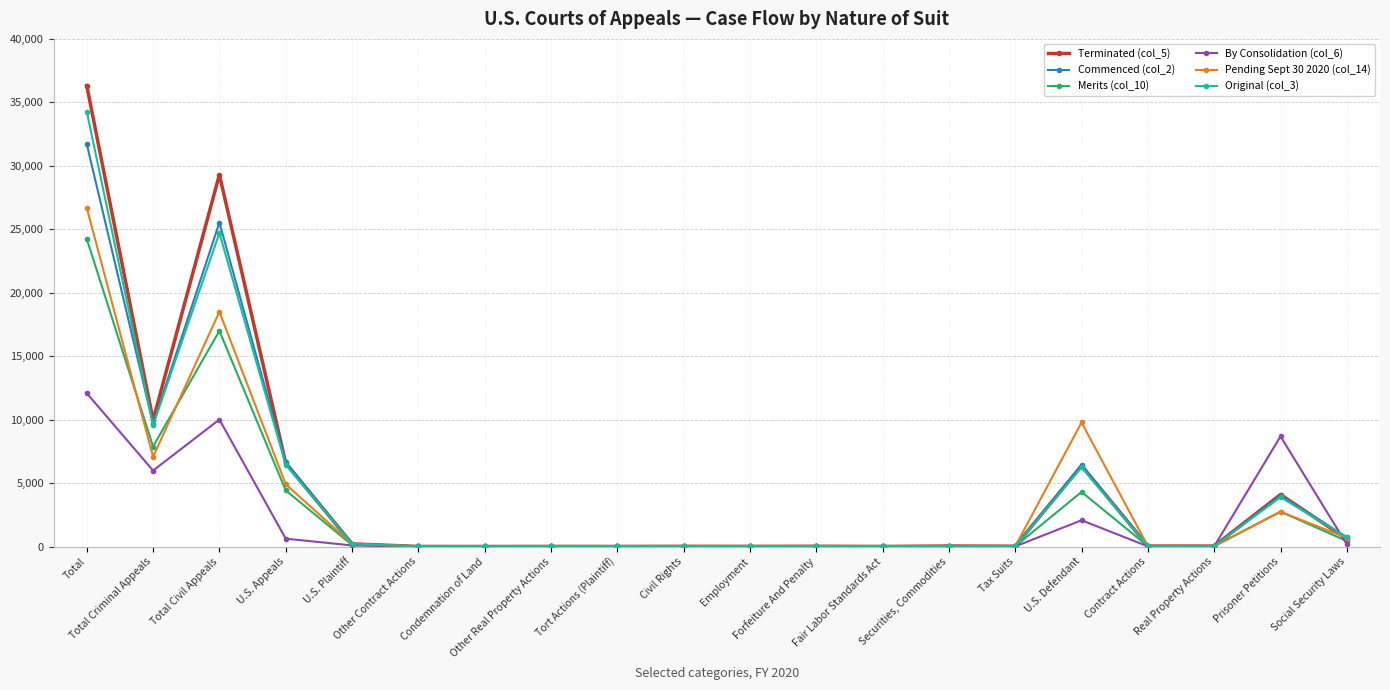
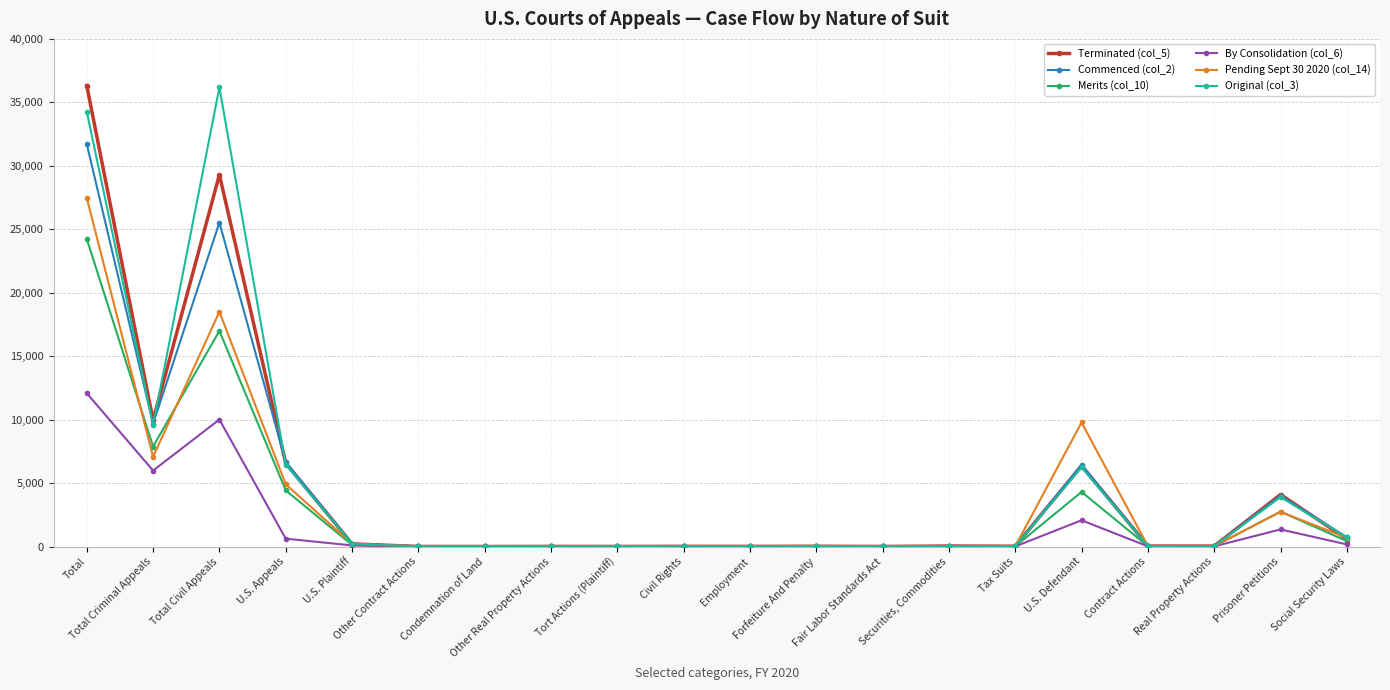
  {
    "Terminated (col_5)": {
      "Total": "36,300",
      "Total Criminal Appeals": "10,000",
      "Total Civil Appeals": "29,300"
    },
    "Commenced (col_2)": {
      "Total": "31,700",
      "Total Civil Appeals": "25,500"
    },
    "Merits (col_10)": {
      "Total": "24,200",
      "Total Criminal Appeals": "7,900",
      "Total Civil Appeals": "17,000",
      "U.S. Appeals": "4,400",
      "U.S. Defendant": "4,300"
    },
    "By Consolidation (col_6)": {
      "Total": "12,100",
      "Total Criminal Appeals": "6,000",
      "Total Civil Appeals": "10,000",
      "U.S. Appeals": "600",
      "U.S. Defendant": "2,100",
-     "Prisoner Petitions": "8,700",
+     "Prisoner Petitions": "1,300",
      "Social Security Laws": "200"
    },
    "Pending Sept 30 2020 (col_14)": {
-     "Total": "26,700",
+     "Total": "27,500",
      "Total Criminal Appeals": "7,100",
      "Total Civil Appeals": "18,500",
      "U.S. Appeals": "4,900",
      "U.S. Defendant": "9,800"
    },
    "Original (col_3)": {
      "Total": "34,300",
-     "Total Civil Appeals": "24,700"
+     "Total Civil Appeals": "36,200"
    }
  }
